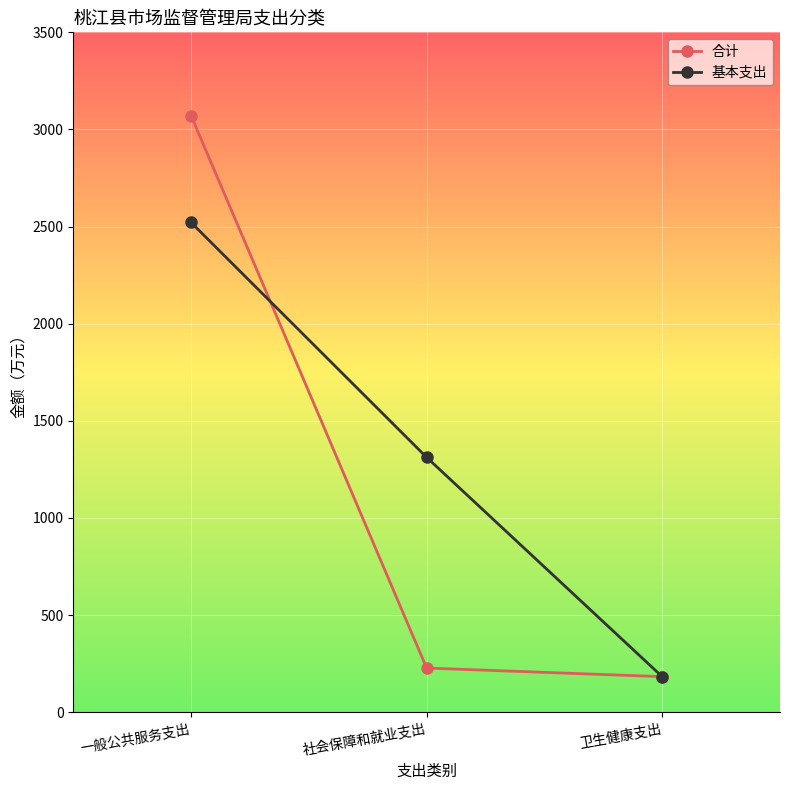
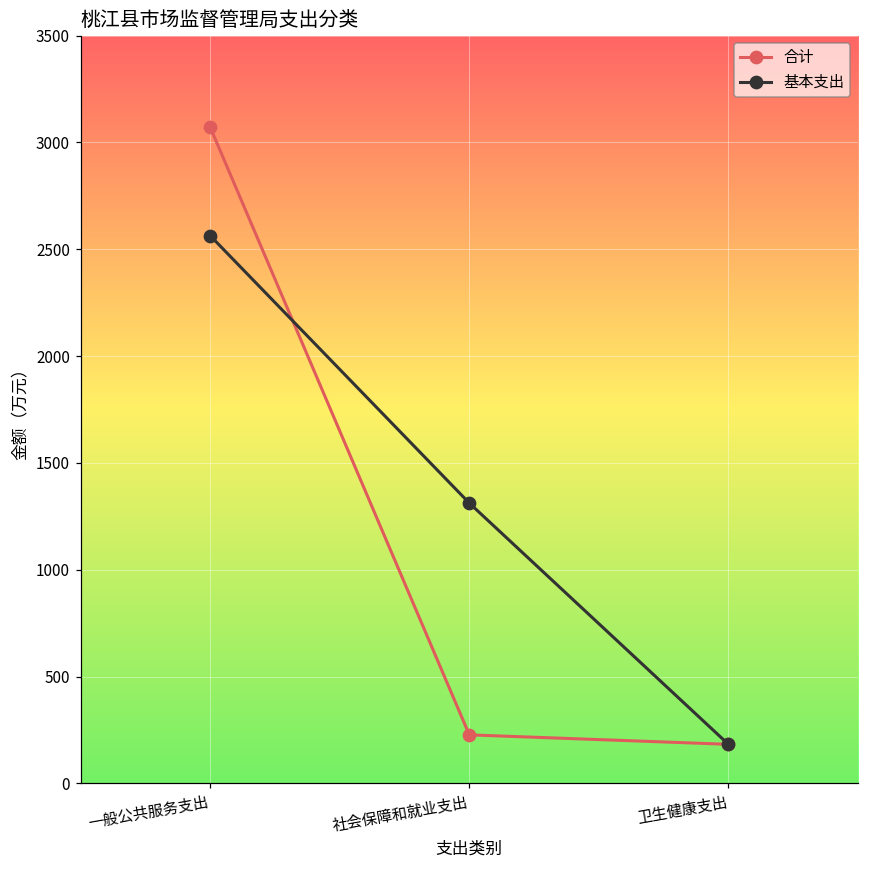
  {
    "合计": {
      "一般公共服务支出": 3070,
      "社会保障和就业支出": 230
    },
    "基本支出": {
-     "一般公共服务支出": 2520,
+     "一般公共服务支出": 2560,
      "社会保障和就业支出": 1310
    }
  }
